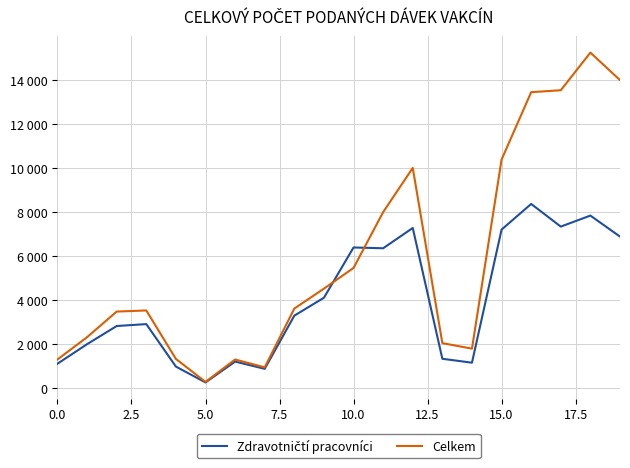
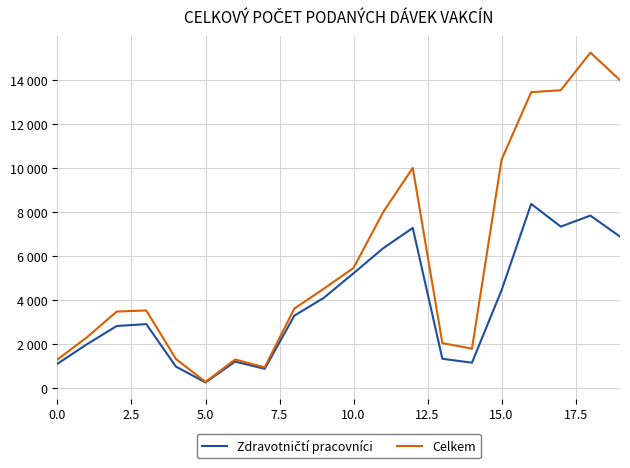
  {
    "Zdravotničtí pracovníci": {
      "0.0": 1100,
-     "10.0": 6400,
-     "15.0": 7200
+     "10.0": 5200,
+     "15.0": 4400
    },
    "Celkem": {
      "0.0": 1300,
      "10.0": 5400,
      "15.0": 10400
    }
  }
